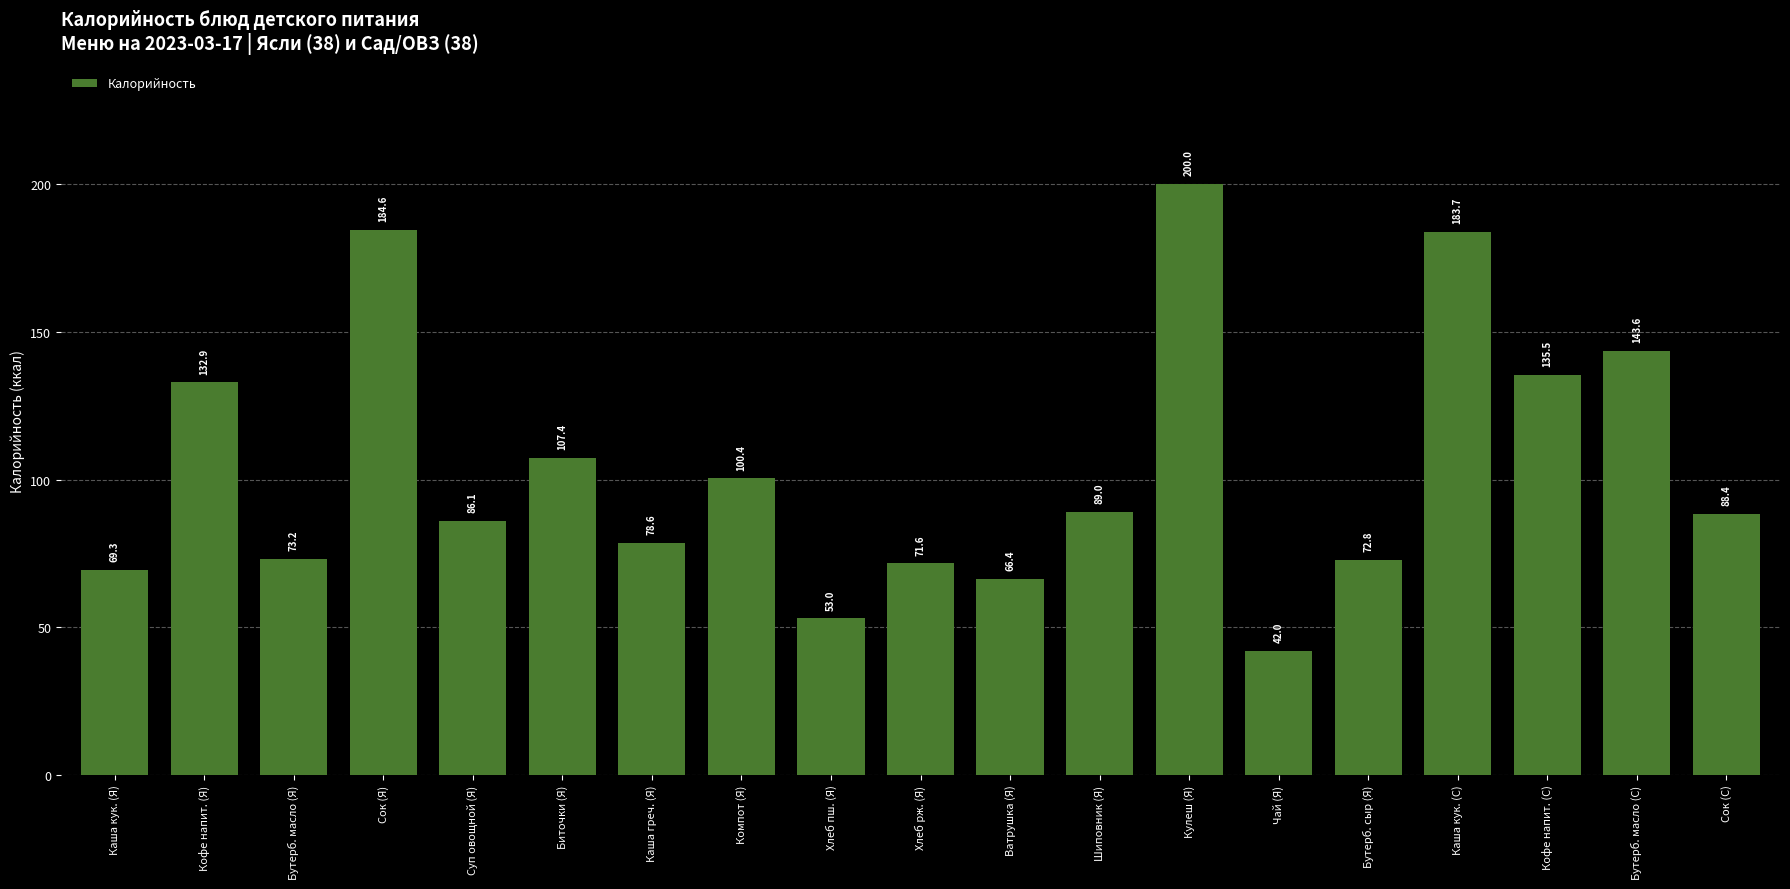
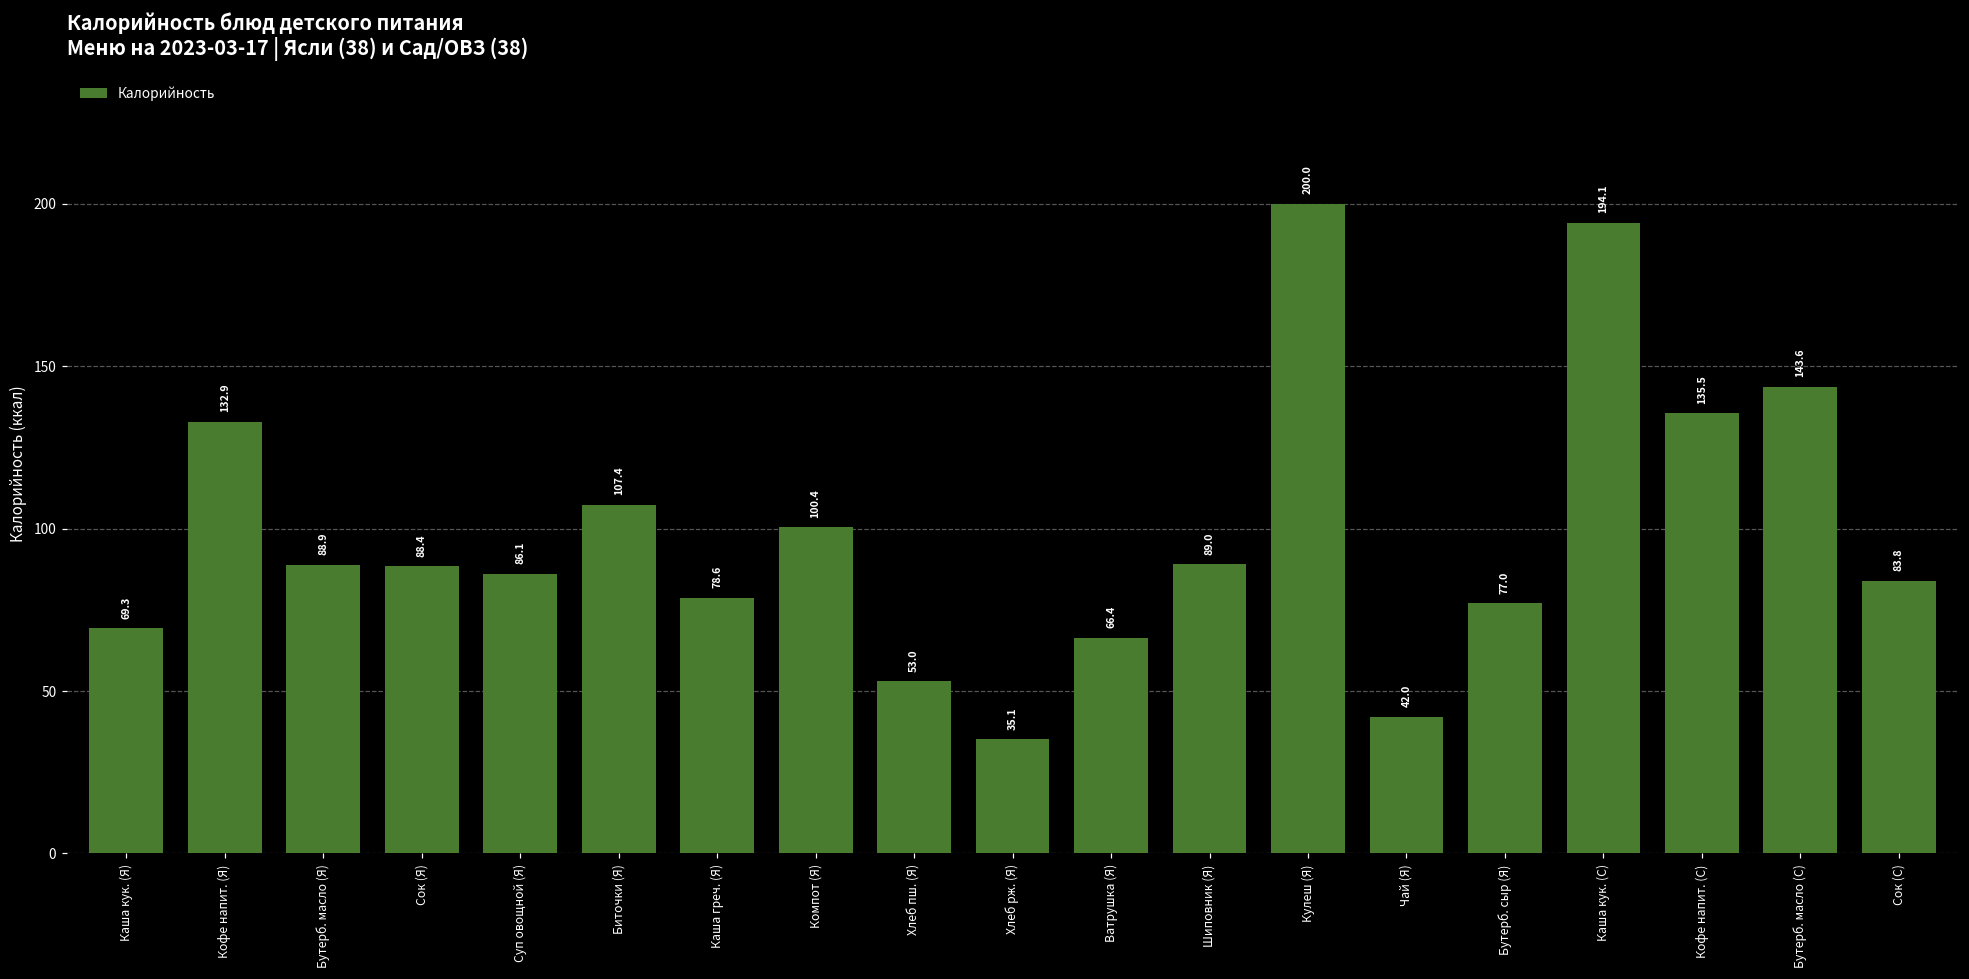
  {
    "Каша кук. (Я)": 69.3,
    "Кофе напит. (Я)": 132.9,
-   "Бутерб. масло (Я)": 73.2,
-   "Сок (Я)": 184.6,
+   "Бутерб. масло (Я)": 88.9,
+   "Сок (Я)": 88.4,
    "Суп овощной (Я)": 86.1,
    "Биточки (Я)": 107.4,
    "Каша греч. (Я)": 78.6,
    "Компот (Я)": 100.4,
    "Хлеб пш. (Я)": 53.0,
-   "Хлеб рж. (Я)": 71.6,
+   "Хлеб рж. (Я)": 35.1,
    "Ватрушка (Я)": 66.4,
    "Шиповник (Я)": 89.0,
    "Кулеш (Я)": 200.0,
    "Чай (Я)": 42.0,
-   "Бутерб. сыр (Я)": 72.8,
-   "Каша кук. (С)": 183.7,
+   "Бутерб. сыр (Я)": 77.0,
+   "Каша кук. (С)": 194.1,
    "Кофе напит. (С)": 135.5,
    "Бутерб. масло (С)": 143.6,
-   "Сок (С)": 88.4
+   "Сок (С)": 83.8
  }
